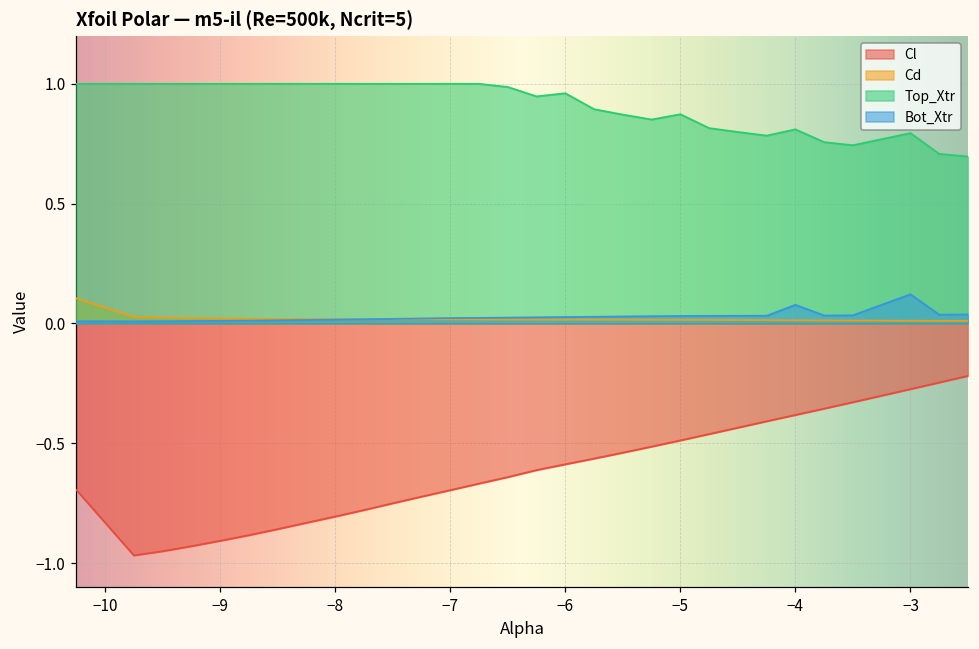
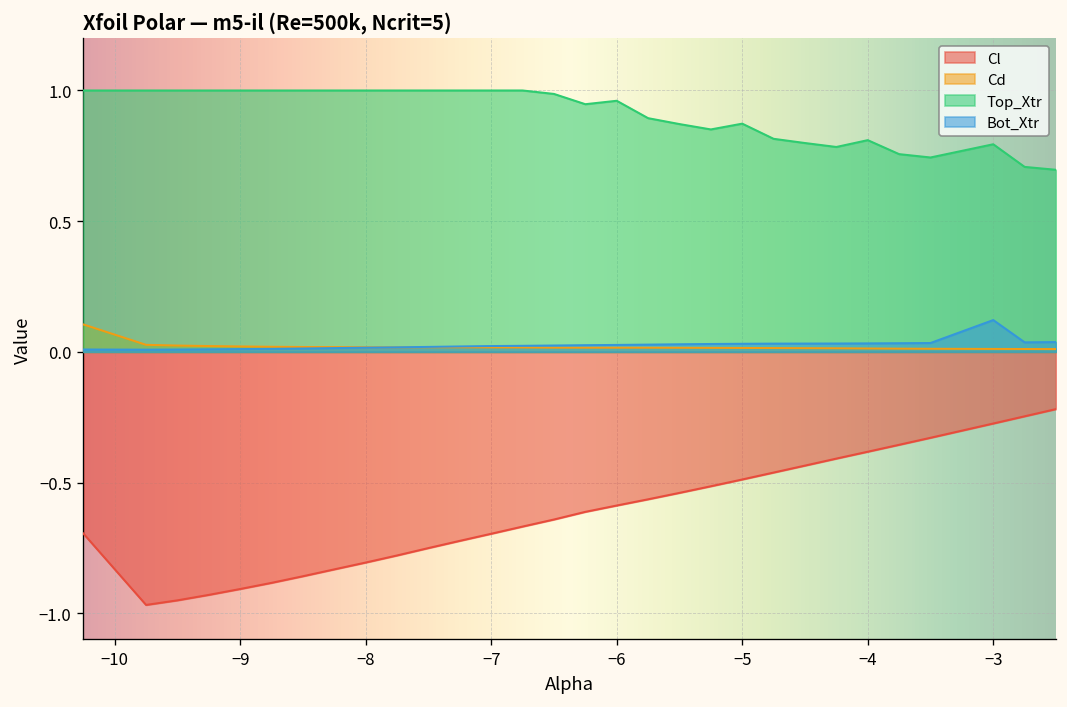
  {
    "Cd": {
      "−5": 0.02,
      "−4": 0.01
    },
    "Top_Xtr": {
      "−9": 1.00,
      "−8": 1.00,
      "−7": 1.00,
      "−6": 0.96,
      "−5": 0.87,
      "−4": 0.81,
      "−3": 0.79
    },
    "Bot_Xtr": {
      "−5": 0.03,
-     "−4": 0.08,
+     "−4": 0.03,
      "−3": 0.12
    }
  }
